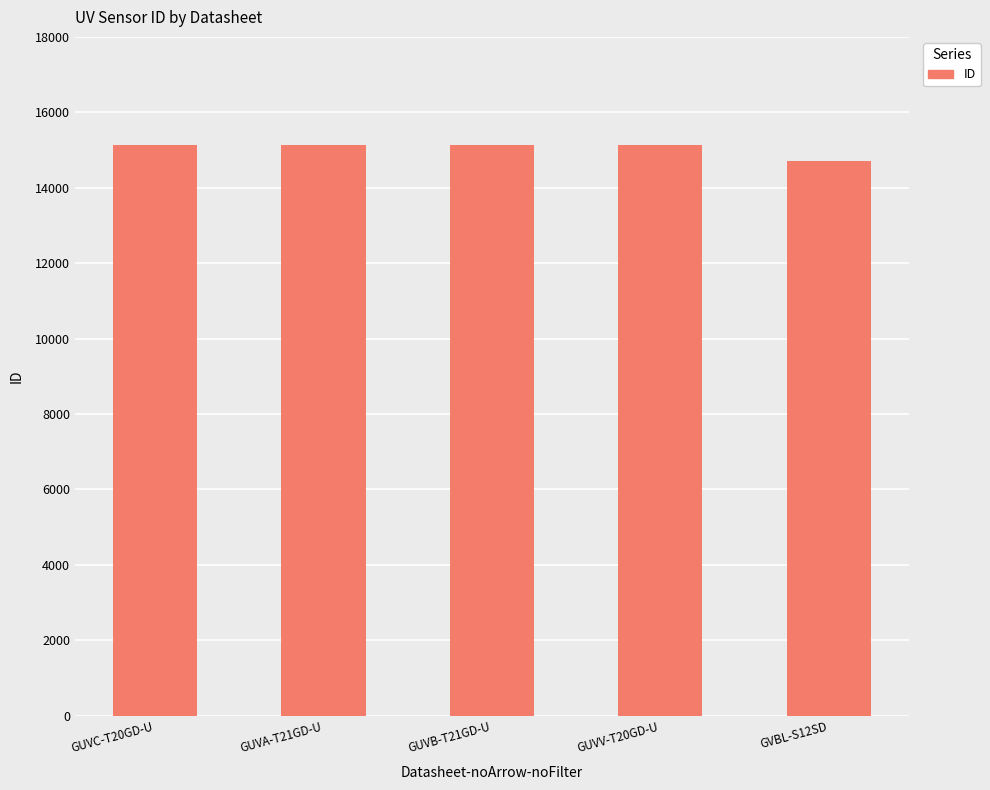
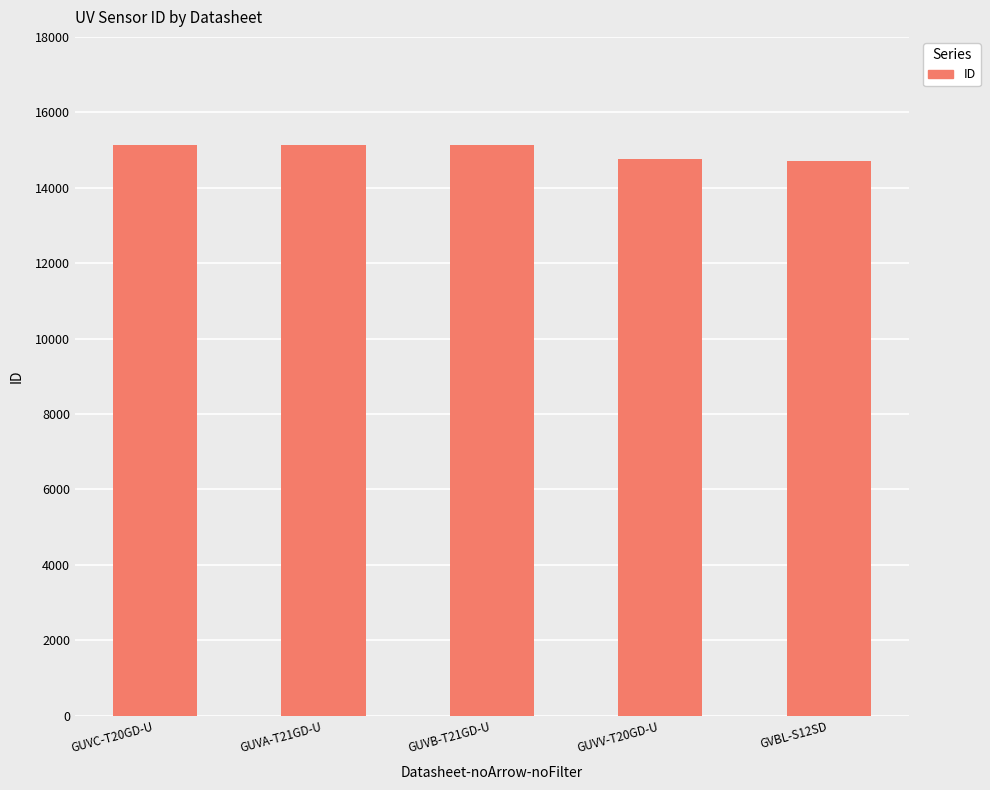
  {
    "GUVC-T20GD-U": 15100,
    "GUVA-T21GD-U": 15100,
    "GUVB-T21GD-U": 15100,
-   "GUVV-T20GD-U": 15100,
+   "GUVV-T20GD-U": 14800,
    "GVBL-S12SD": 14700
  }
